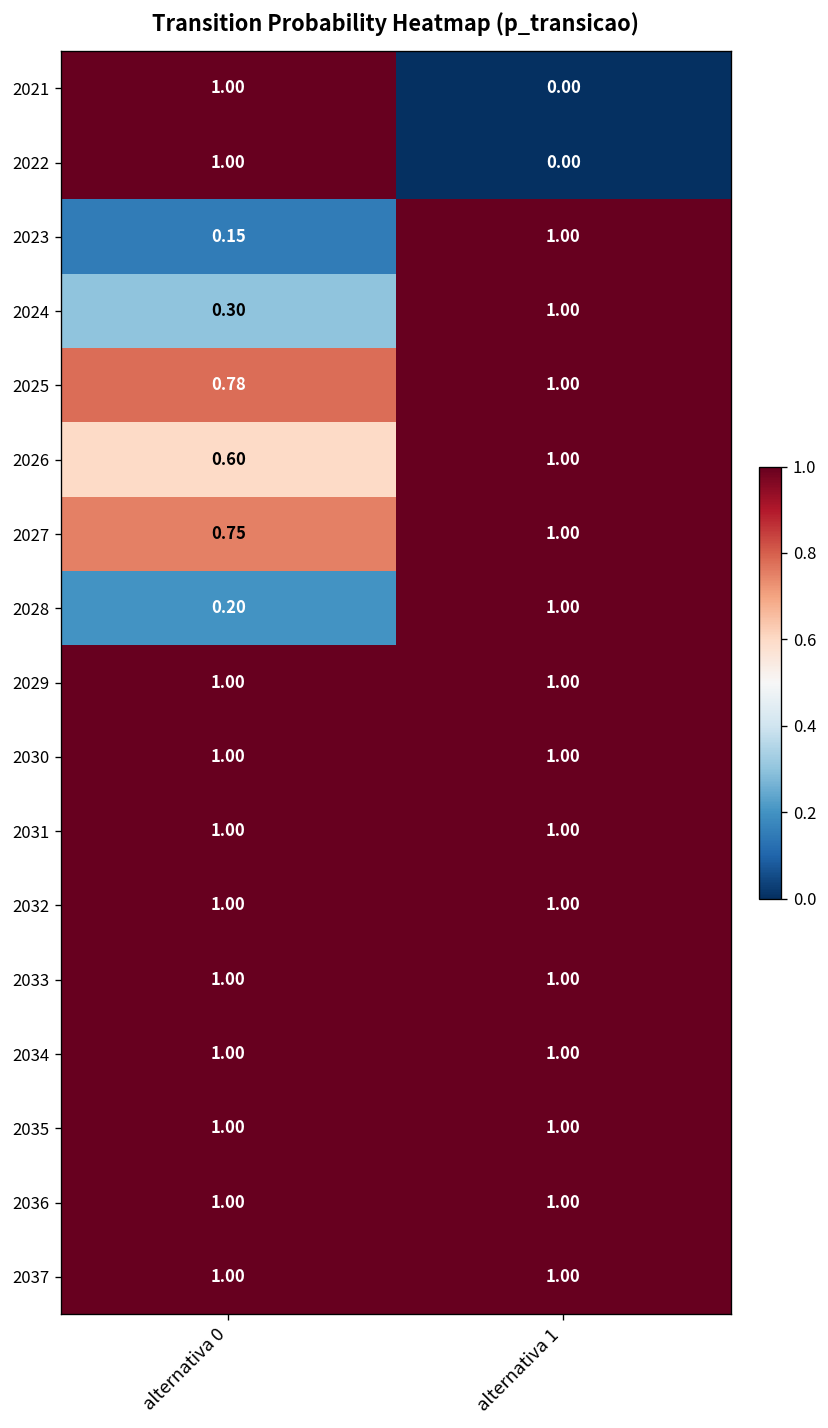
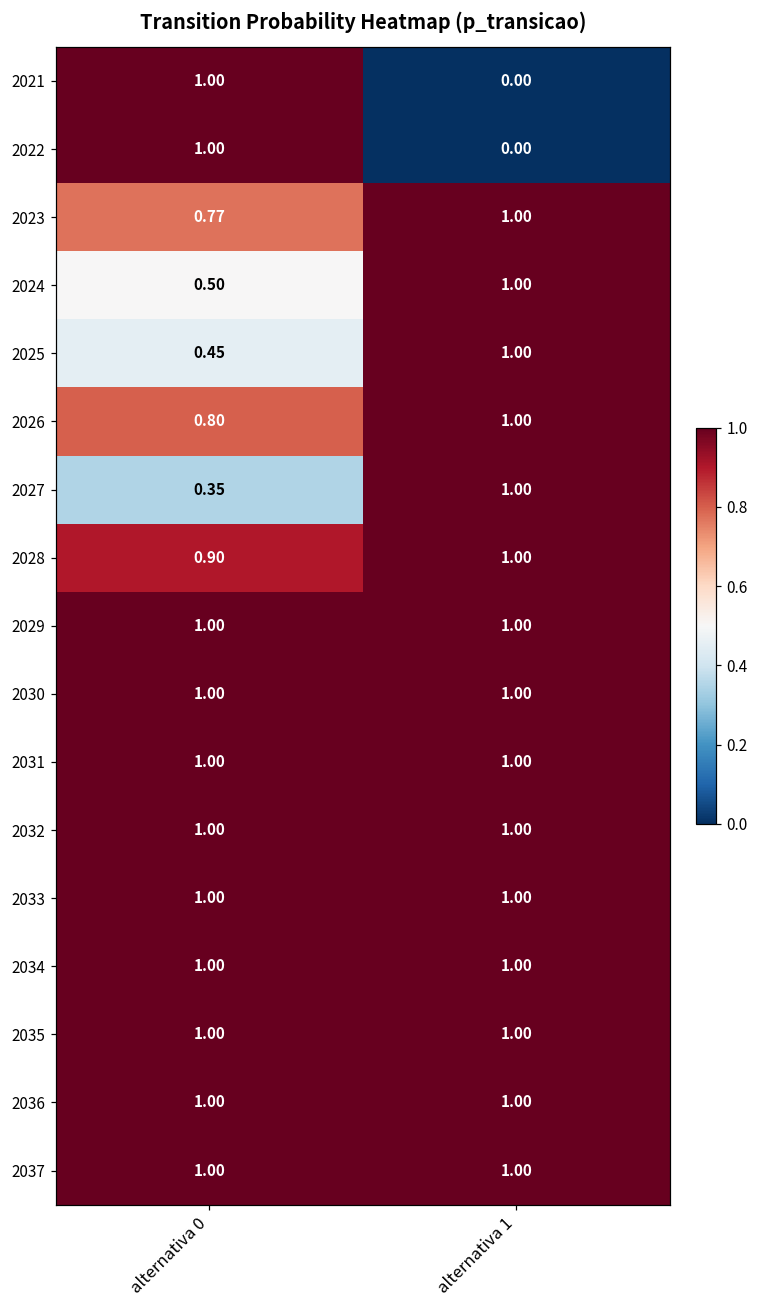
  {
    "2021": {
      "alternativa 0": 1.00,
      "alternativa 1": 0.00
    },
    "2022": {
      "alternativa 0": 1.00,
      "alternativa 1": 0.00
    },
    "2023": {
-     "alternativa 0": 0.15,
+     "alternativa 0": 0.77,
      "alternativa 1": 1.00
    },
    "2024": {
-     "alternativa 0": 0.30,
+     "alternativa 0": 0.50,
      "alternativa 1": 1.00
    },
    "2025": {
-     "alternativa 0": 0.78,
+     "alternativa 0": 0.45,
      "alternativa 1": 1.00
    },
    "2026": {
-     "alternativa 0": 0.60,
+     "alternativa 0": 0.80,
      "alternativa 1": 1.00
    },
    "2027": {
-     "alternativa 0": 0.75,
+     "alternativa 0": 0.35,
      "alternativa 1": 1.00
    },
    "2028": {
-     "alternativa 0": 0.20,
+     "alternativa 0": 0.90,
      "alternativa 1": 1.00
    },
    "2029": {
      "alternativa 0": 1.00,
      "alternativa 1": 1.00
    },
    "2030": {
      "alternativa 0": 1.00,
      "alternativa 1": 1.00
    },
    "2031": {
      "alternativa 0": 1.00,
      "alternativa 1": 1.00
    },
    "2032": {
      "alternativa 0": 1.00,
      "alternativa 1": 1.00
    },
    "2033": {
      "alternativa 0": 1.00,
      "alternativa 1": 1.00
    },
    "2034": {
      "alternativa 0": 1.00,
      "alternativa 1": 1.00
    },
    "2035": {
      "alternativa 0": 1.00,
      "alternativa 1": 1.00
    },
    "2036": {
      "alternativa 0": 1.00,
      "alternativa 1": 1.00
    },
    "2037": {
      "alternativa 0": 1.00,
      "alternativa 1": 1.00
    }
  }
